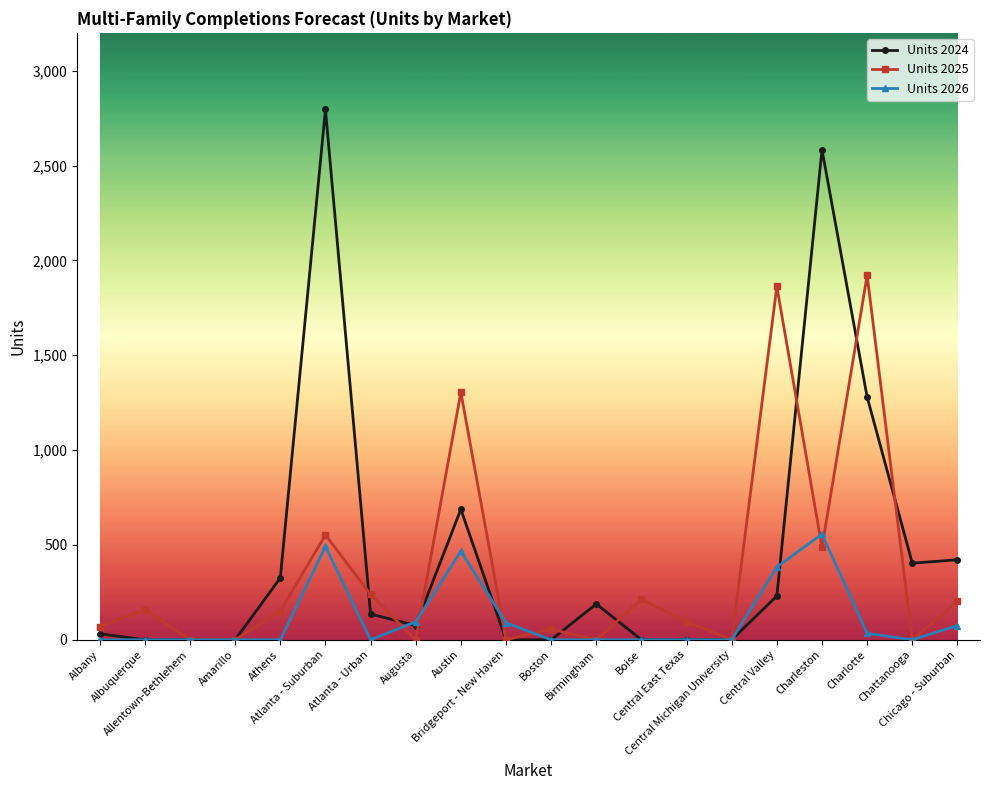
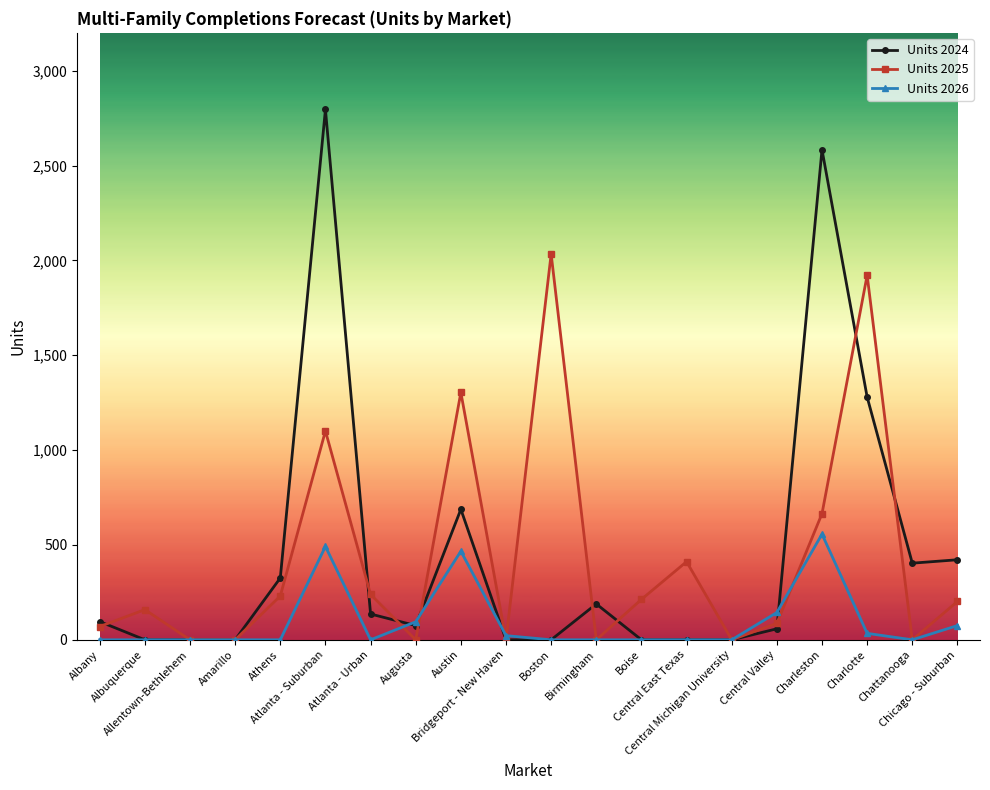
  {
    "Units 2024": {
-     "Albany": "30",
+     "Albany": "100",
      "Athens": "330",
      "Atlanta - Suburban": "2,800",
      "Atlanta - Urban": "140",
      "Augusta": "80",
      "Austin": "690",
      "Birmingham": "190",
-     "Central Valley": "230",
+     "Central Valley": "60",
      "Charleston": "2,580",
      "Charlotte": "1,280",
      "Chattanooga": "400",
      "Chicago - Suburban": "420"
    },
    "Units 2025": {
      "Albany": "70",
      "Albuquerque": "160",
-     "Athens": "150",
-     "Atlanta - Suburban": "550",
+     "Athens": "230",
+     "Atlanta - Suburban": "1,100",
      "Atlanta - Urban": "240",
      "Augusta": "0",
      "Austin": "1,300",
-     "Boston": "60",
+     "Boston": "2,030",
      "Boise": "210",
-     "Central East Texas": "100",
-     "Central Valley": "1,860",
-     "Charleston": "490",
+     "Central East Texas": "410",
+     "Central Valley": "90",
+     "Charleston": "670",
      "Charlotte": "1,920",
      "Chicago - Suburban": "200"
    },
    "Units 2026": {
      "Albany": "0",
      "Athens": "0",
      "Atlanta - Suburban": "490",
      "Atlanta - Urban": "0",
      "Augusta": "100",
      "Austin": "470",
-     "Bridgeport - New Haven": "90",
-     "Central Valley": "380",
+     "Bridgeport - New Haven": "20",
+     "Central Valley": "140",
      "Charleston": "560",
      "Charlotte": "30",
      "Chicago - Suburban": "80"
    }
  }
